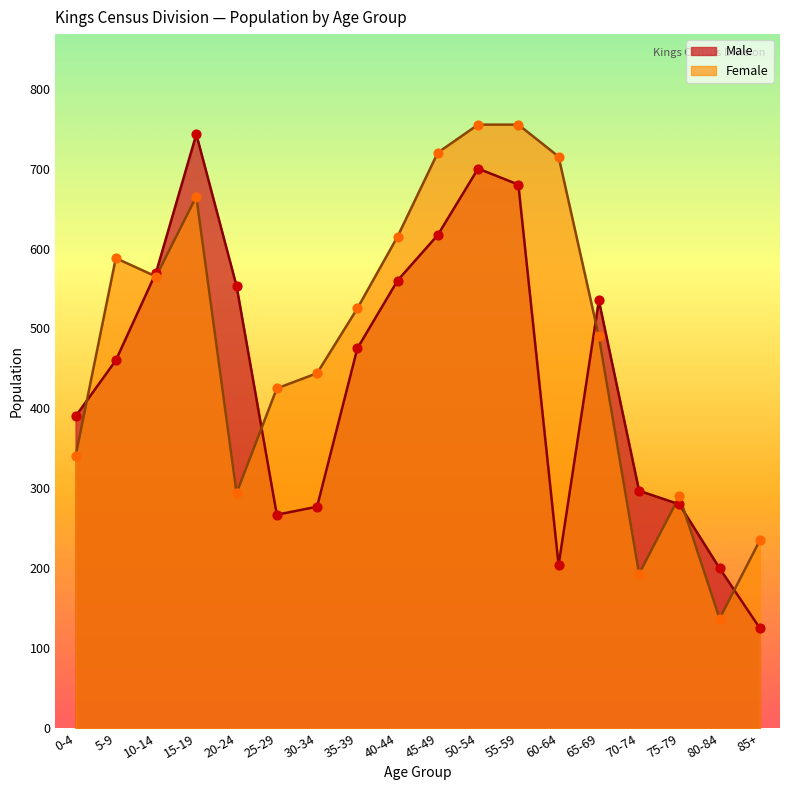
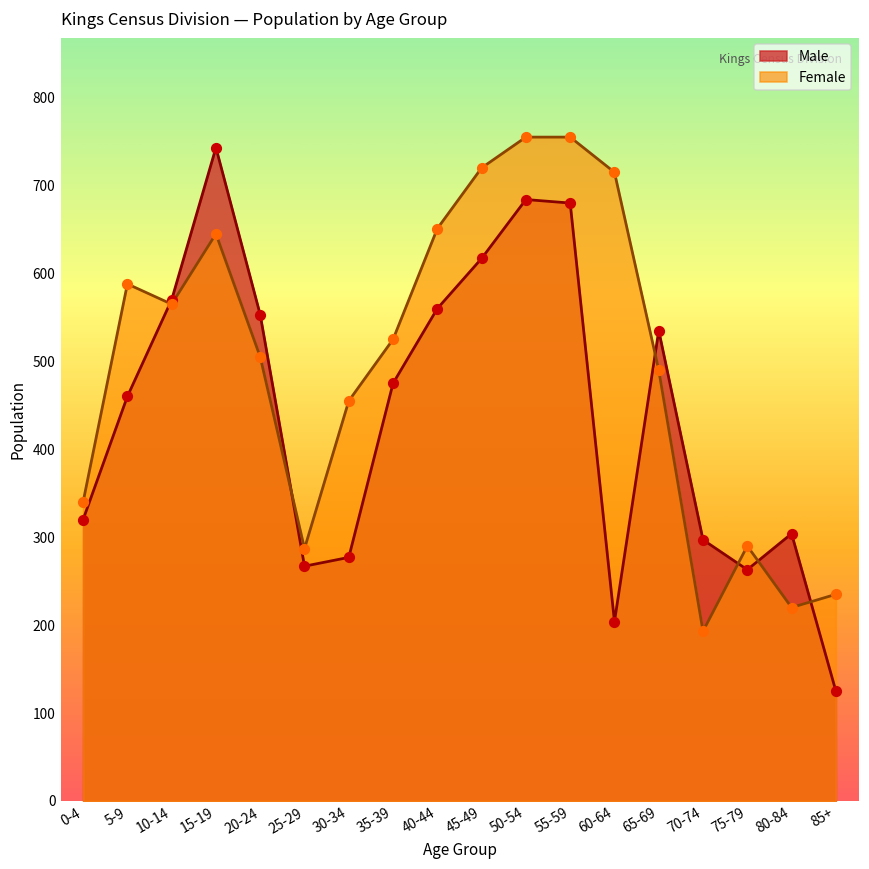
  {
    "Male": {
-     "0-4": 390,
+     "0-4": 320,
      "5-9": 460,
      "10-14": 570,
      "15-19": 740,
      "20-24": 550,
      "25-29": 270,
      "30-34": 280,
      "35-39": 480,
      "40-44": 560,
      "45-49": 620,
-     "50-54": 700,
+     "50-54": 680,
      "55-59": 680,
      "60-64": 200,
      "65-69": 540,
      "70-74": 300,
-     "75-79": 280,
-     "80-84": 200,
+     "75-79": 260,
+     "80-84": 300,
      "85+": 130
    },
    "Female": {
      "0-4": 340,
      "5-9": 590,
      "10-14": 570,
-     "15-19": 670,
-     "20-24": 290,
-     "25-29": 430,
-     "30-34": 440,
+     "15-19": 650,
+     "20-24": 510,
+     "25-29": 290,
+     "30-34": 460,
      "35-39": 530,
-     "40-44": 620,
+     "40-44": 650,
      "45-49": 720,
      "50-54": 760,
      "55-59": 760,
      "60-64": 720,
      "65-69": 490,
      "70-74": 190,
      "75-79": 290,
-     "80-84": 140,
+     "80-84": 220,
      "85+": 240
    }
  }
